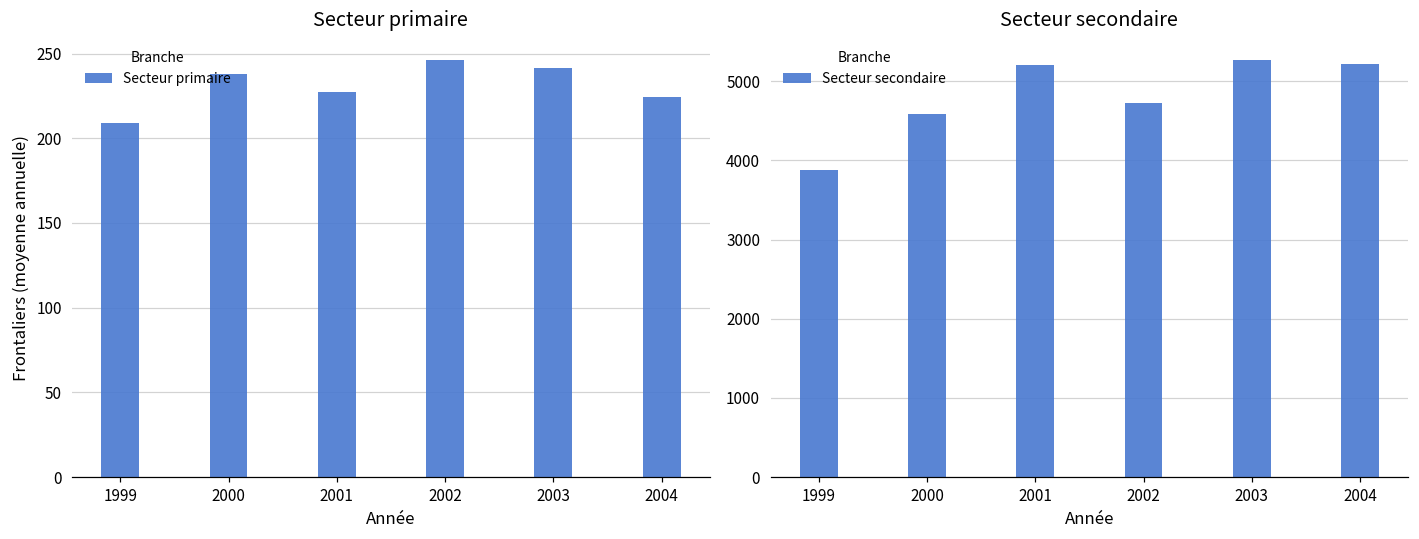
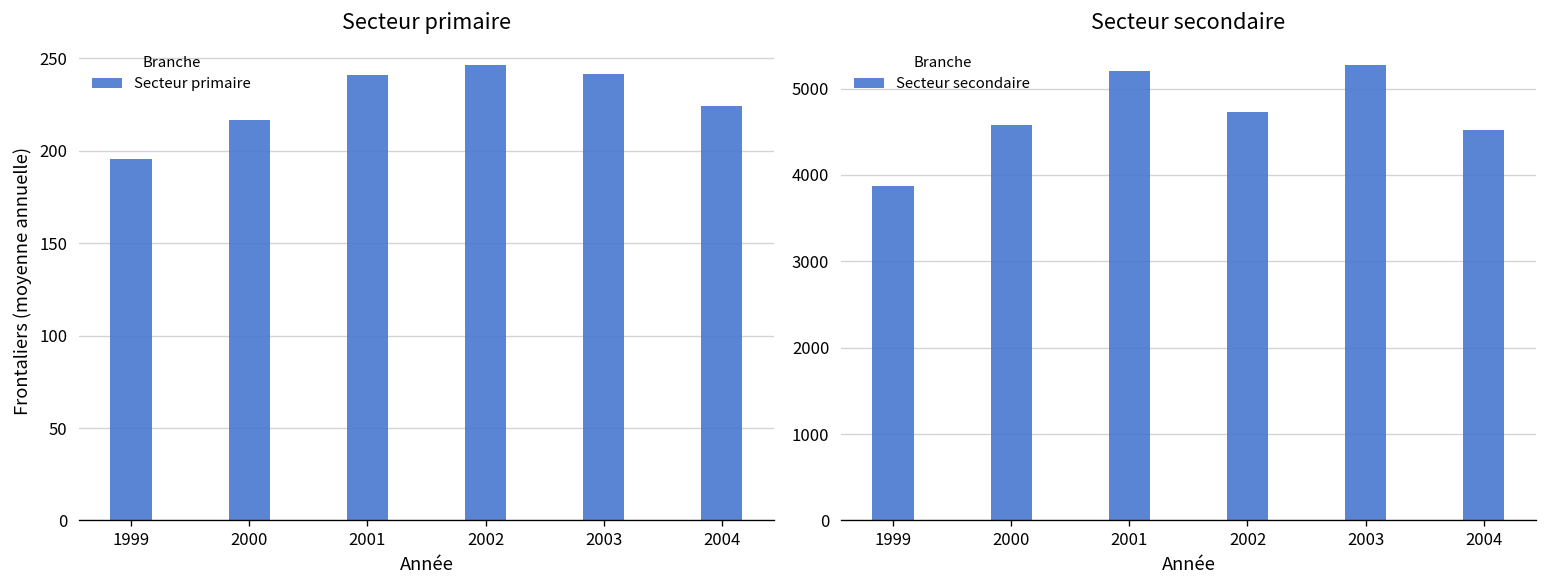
  {
    "Secteur primaire": {
-     "1999": 209,
-     "2000": 238,
-     "2001": 228,
+     "1999": 196,
+     "2000": 217,
+     "2001": 241,
      "2002": 247,
      "2003": 241,
      "2004": 224
    },
    "Secteur secondaire": {
      "1999": 3900,
      "2000": 4600,
      "2001": 5200,
      "2002": 4700,
      "2003": 5300,
-     "2004": 5200
+     "2004": 4500
    }
  }
